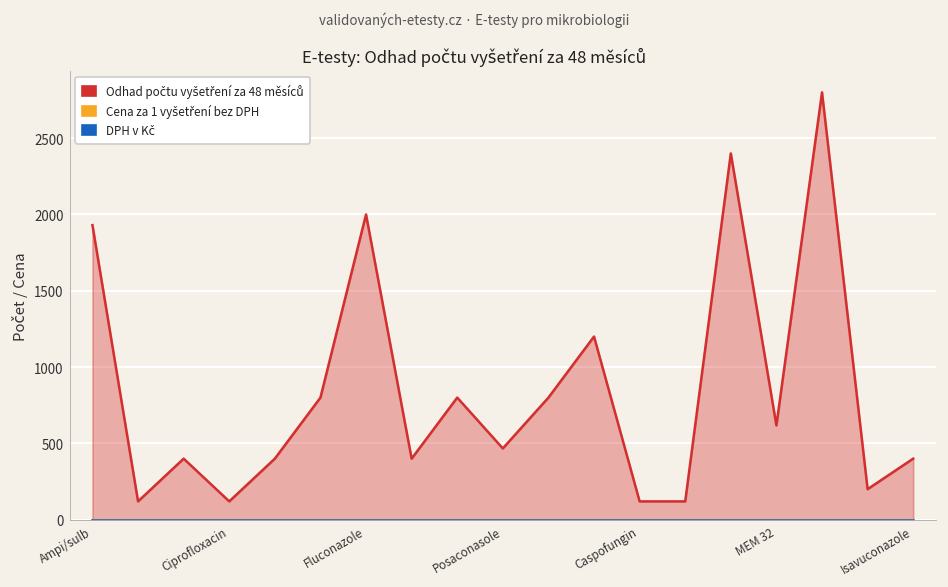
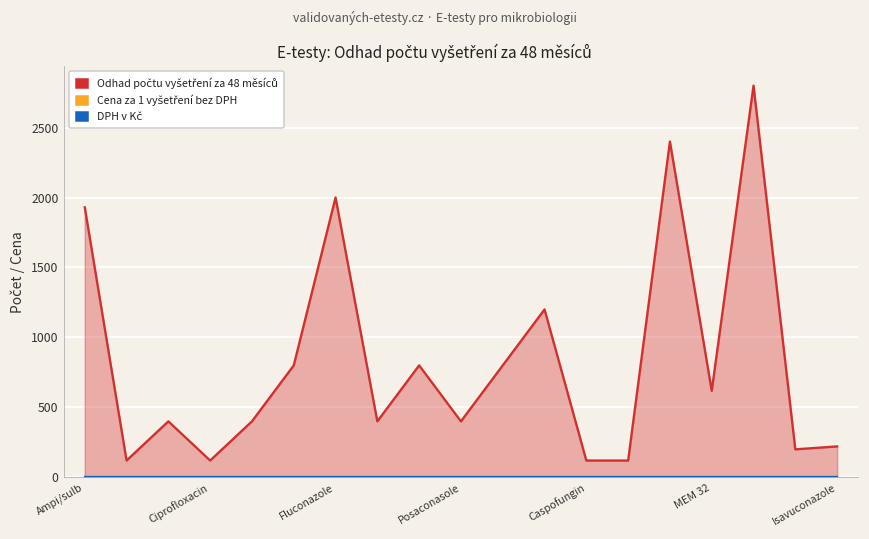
  {
    "Odhad počtu vyšetření za 48 měsíců": {
      "Ampi/sulb": 1930,
      "Ciprofloxacin": 120,
      "Fluconazole": 2000,
-     "Posaconasole": 470,
+     "Posaconasole": 400,
      "Caspofungin": 120,
      "MEM 32": 620,
-     "Isavuconazole": 400
+     "Isavuconazole": 220
    },
    "DPH v Kč": {
      "Ampi/sulb": 0,
      "Ciprofloxacin": 0,
      "Fluconazole": 0,
      "Posaconasole": 0,
      "Caspofungin": 0,
      "MEM 32": 0,
      "Isavuconazole": 0
    }
  }
